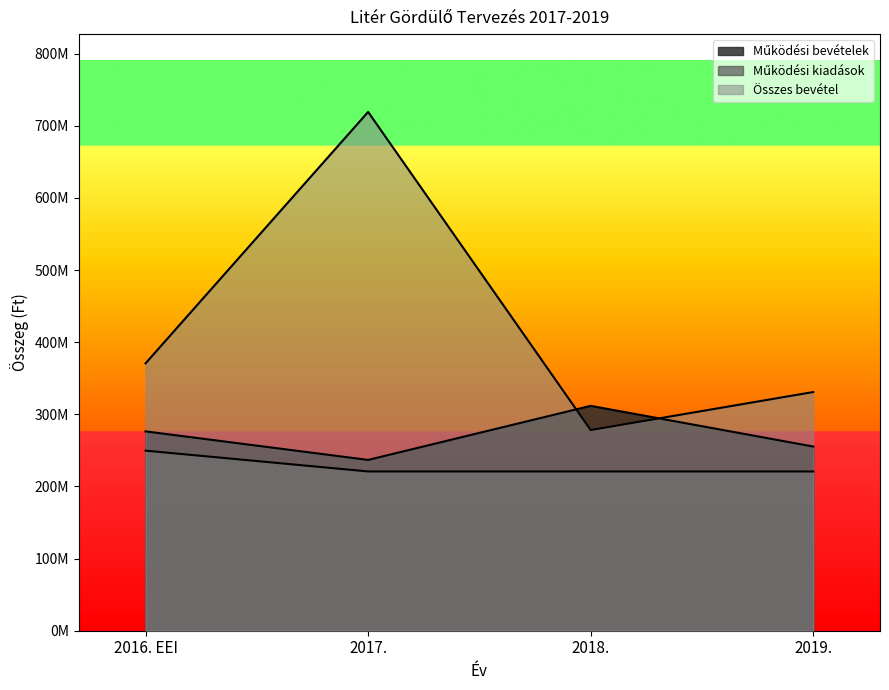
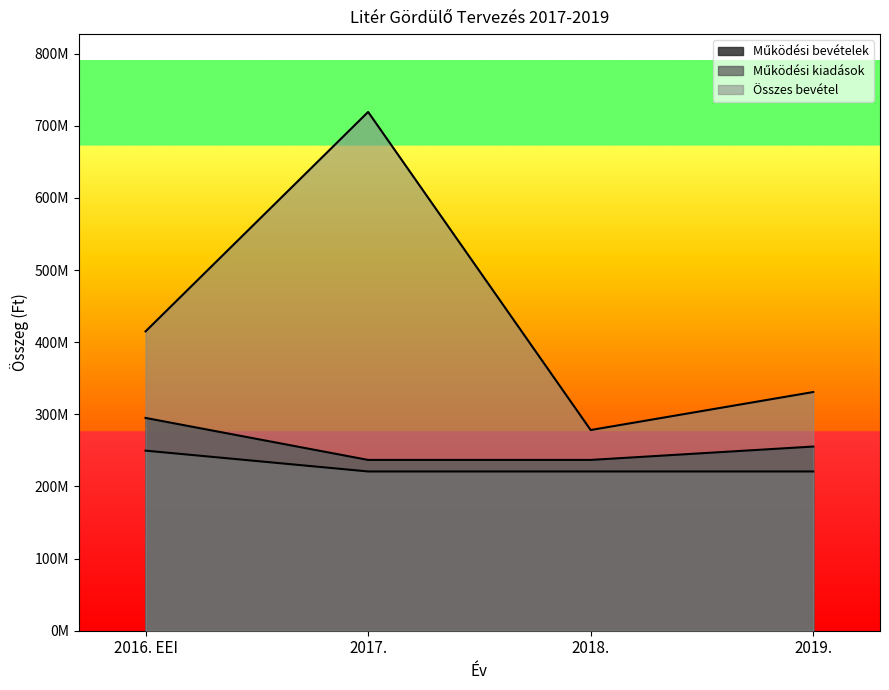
  {
    "Működési bevételek": {
-     "2016. EEI": 280000000,
+     "2016. EEI": 300000000,
      "2017.": 240000000,
-     "2018.": 310000000,
+     "2018.": 240000000,
      "2019.": 260000000
    },
    "Működési kiadások": {
      "2016. EEI": 250000000,
      "2017.": 220000000,
      "2018.": 220000000,
      "2019.": 220000000
    },
    "Összes bevétel": {
-     "2016. EEI": 370000000,
+     "2016. EEI": 410000000,
      "2017.": 720000000,
      "2018.": 280000000,
      "2019.": 330000000
    }
  }
